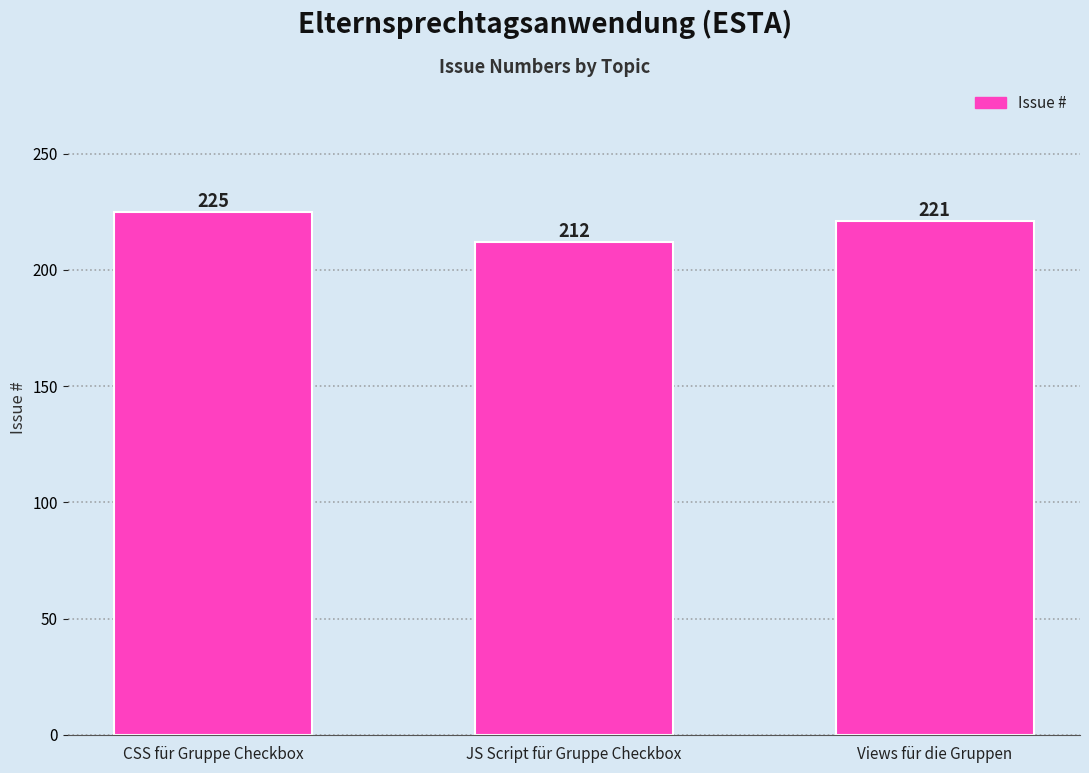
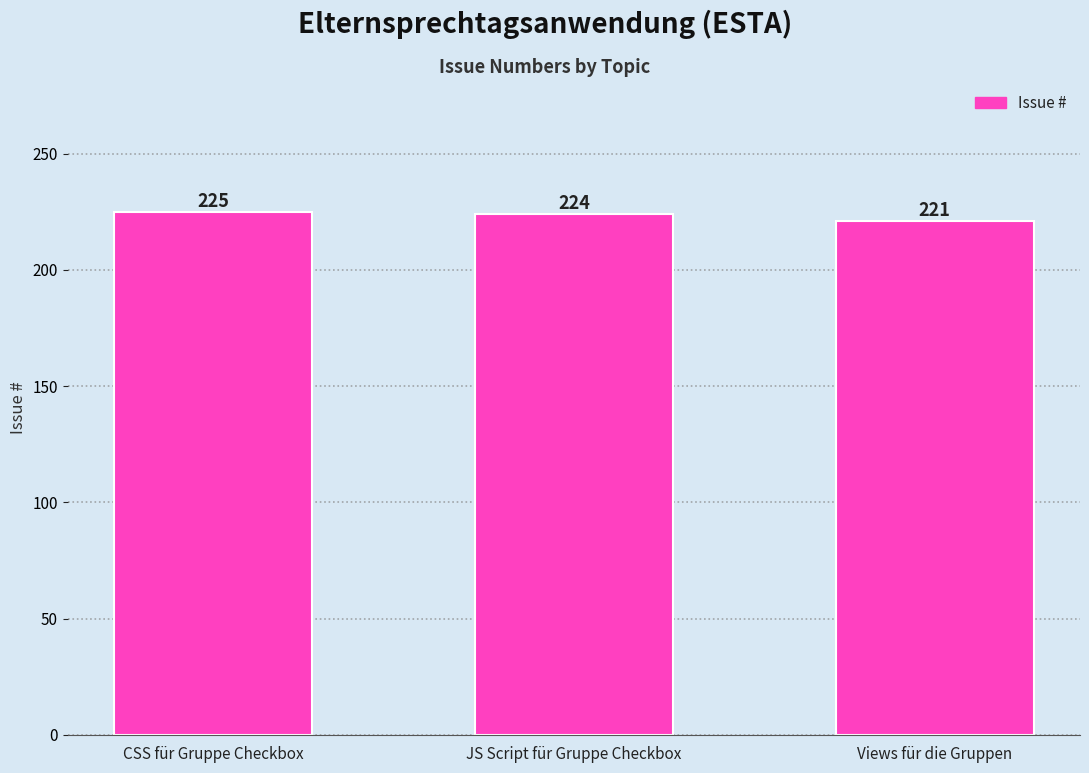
  {
    "CSS für Gruppe Checkbox": 225,
-   "JS Script für Gruppe Checkbox": 212,
+   "JS Script für Gruppe Checkbox": 224,
    "Views für die Gruppen": 221
  }
